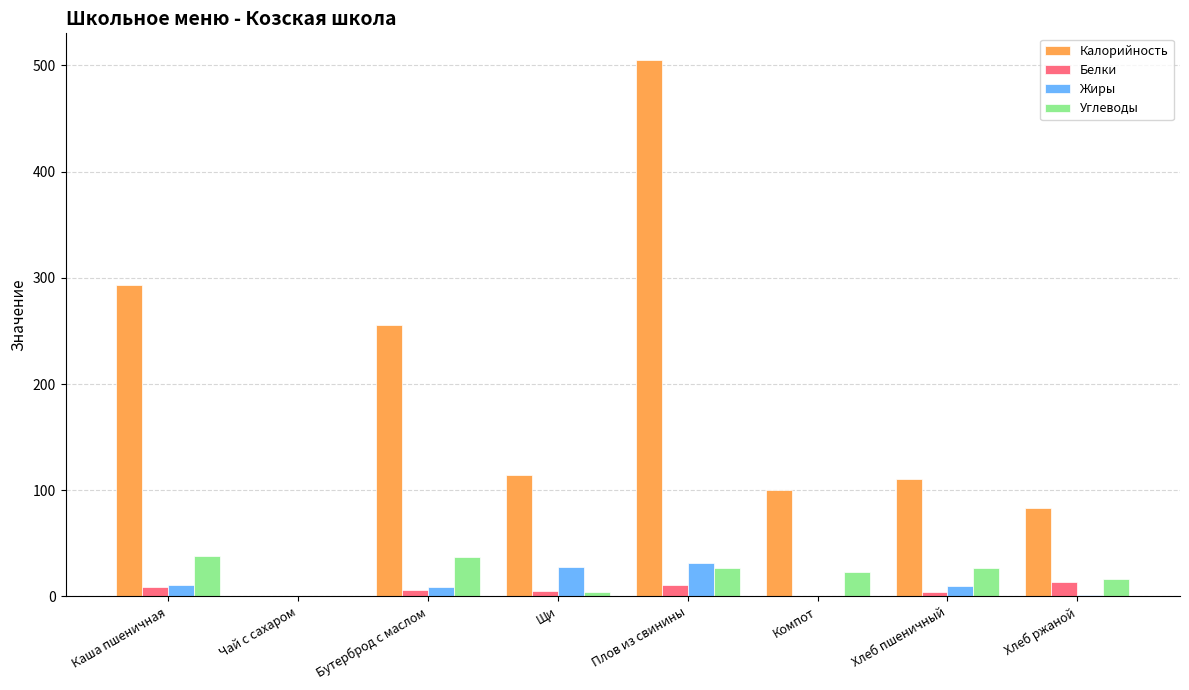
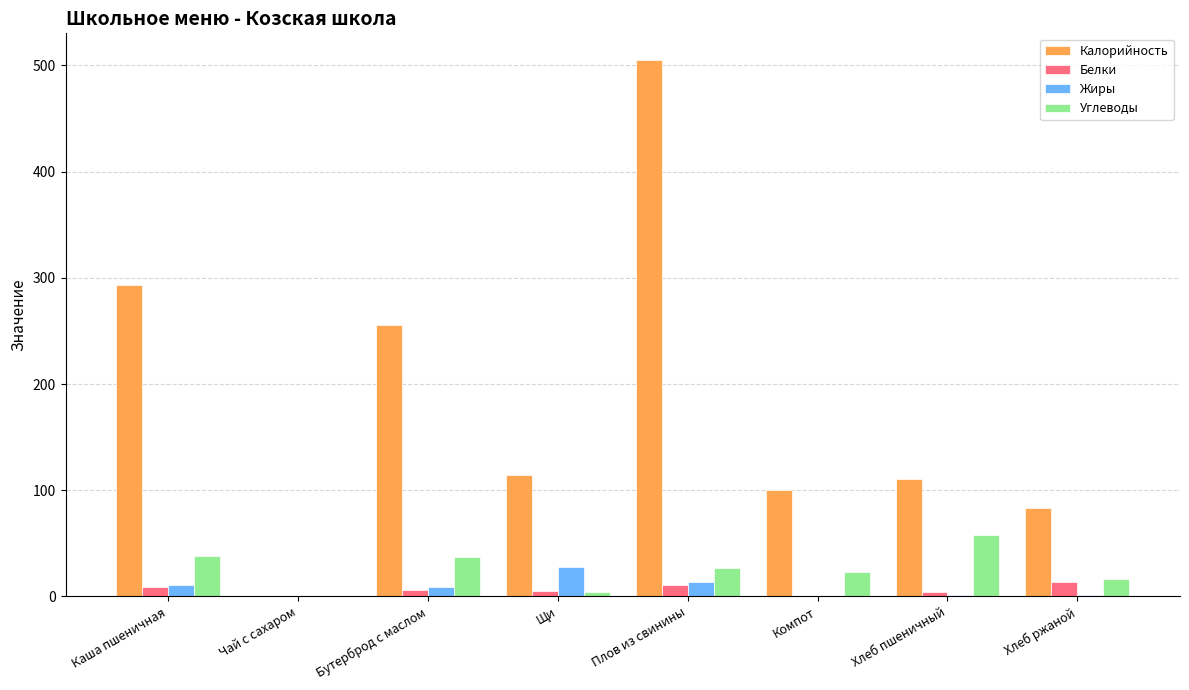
  {
    "Калорийность": {
      "Каша пшеничная": 293,
      "Чай с сахаром": 0,
      "Бутерброд с маслом": 256,
      "Щи": 114,
      "Плов из свинины": 505,
      "Компот": 100,
      "Хлеб пшеничный": 111,
      "Хлеб ржаной": 83
    },
    "Белки": {
      "Каша пшеничная": 9,
      "Чай с сахаром": 0,
      "Бутерброд с маслом": 6,
      "Щи": 5,
      "Плов из свинины": 11,
      "Компот": 0,
      "Хлеб пшеничный": 4,
      "Хлеб ржаной": 14
    },
    "Жиры": {
      "Каша пшеничная": 11,
      "Чай с сахаром": 0,
      "Бутерброд с маслом": 9,
      "Щи": 28,
-     "Плов из свинины": 32,
+     "Плов из свинины": 14,
      "Компот": 0,
-     "Хлеб пшеничный": 10
+     "Хлеб пшеничный": 1
    },
    "Углеводы": {
      "Каша пшеничная": 38,
      "Чай с сахаром": 0,
      "Бутерброд с маслом": 37,
      "Щи": 4,
      "Плов из свинины": 27,
      "Компот": 23,
-     "Хлеб пшеничный": 27,
+     "Хлеб пшеничный": 58,
      "Хлеб ржаной": 16
    }
  }
